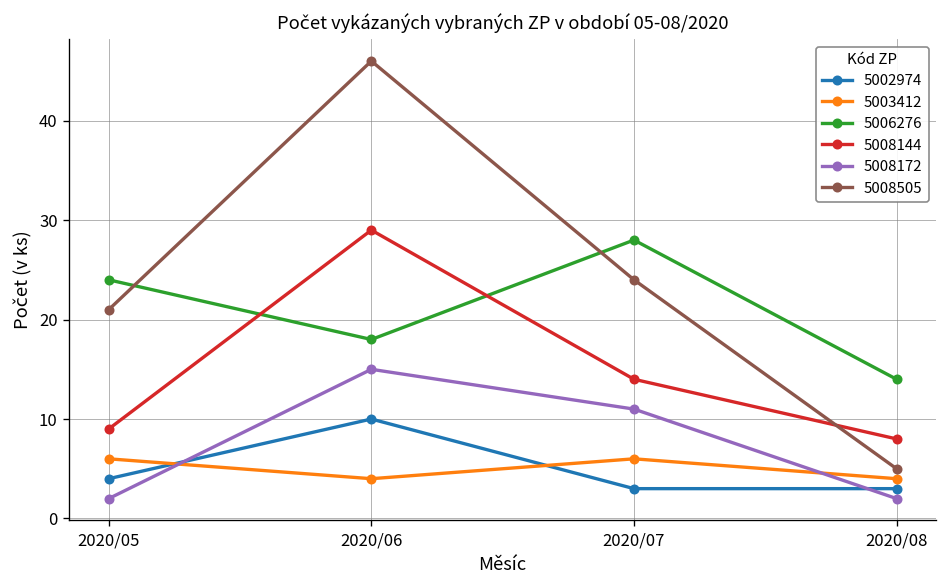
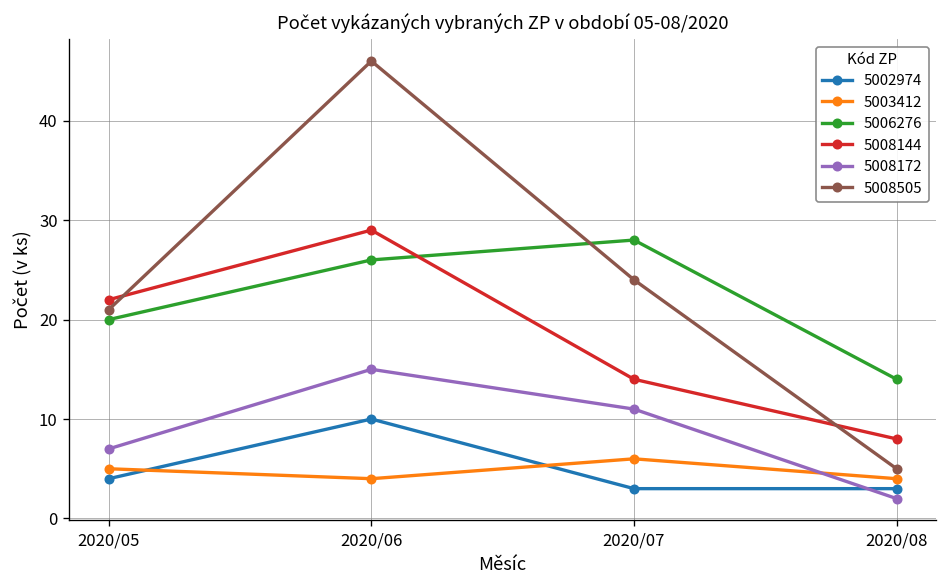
  {
    "5002974": {
      "2020/05": 4,
      "2020/06": 10,
      "2020/07": 3,
      "2020/08": 3
    },
    "5003412": {
-     "2020/05": 6,
+     "2020/05": 5,
      "2020/06": 4,
      "2020/07": 6,
      "2020/08": 4
    },
    "5006276": {
-     "2020/05": 24,
-     "2020/06": 18,
+     "2020/05": 20,
+     "2020/06": 26,
      "2020/07": 28,
      "2020/08": 14
    },
    "5008144": {
-     "2020/05": 9,
+     "2020/05": 22,
      "2020/06": 29,
      "2020/07": 14,
      "2020/08": 8
    },
    "5008172": {
-     "2020/05": 2,
+     "2020/05": 7,
      "2020/06": 15,
      "2020/07": 11,
      "2020/08": 2
    },
    "5008505": {
      "2020/05": 21,
      "2020/06": 46,
      "2020/07": 24,
      "2020/08": 5
    }
  }
